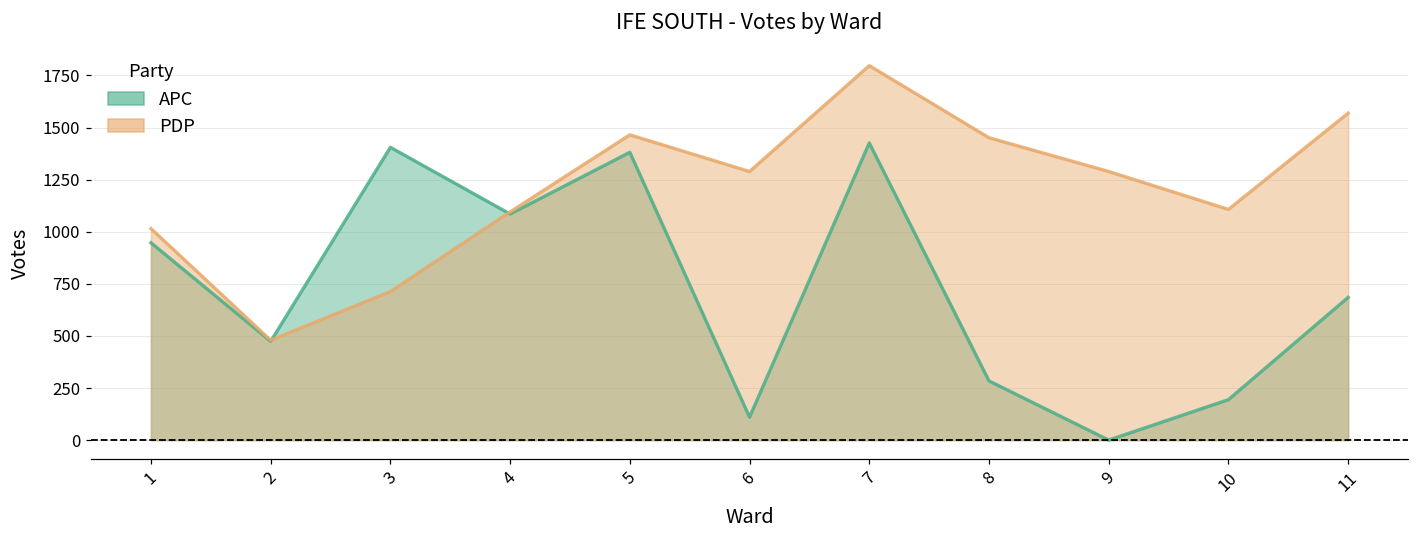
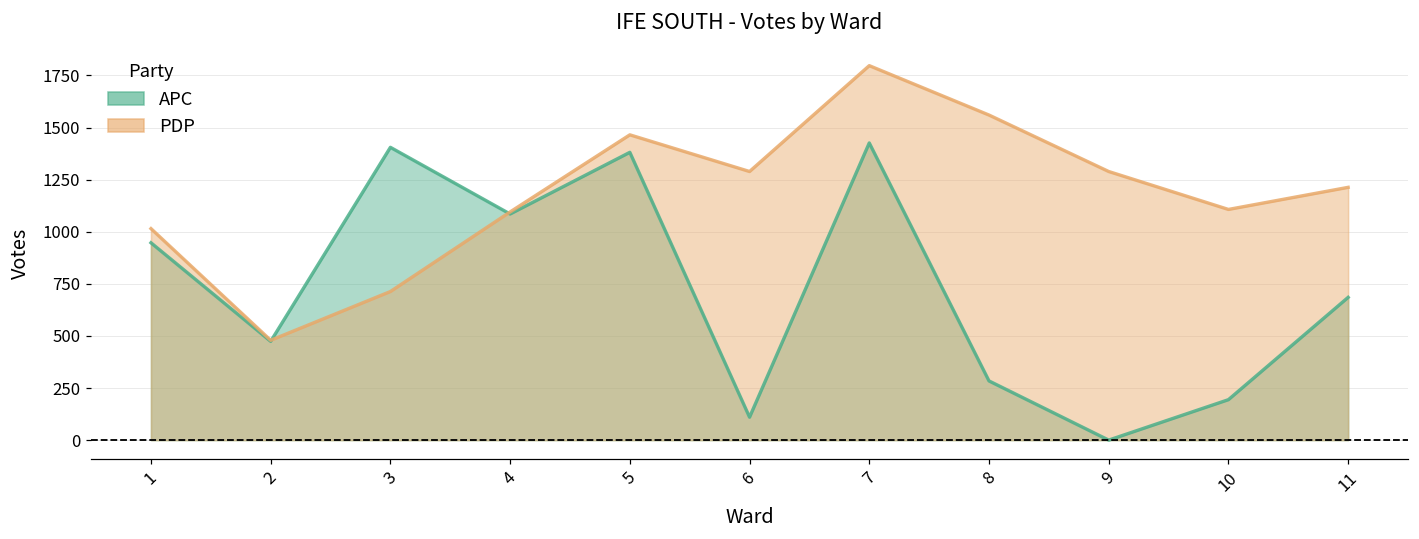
  {
    "APC": {
      "1": 950,
      "3": 1410,
      "5": 1380,
      "6": 110,
      "7": 1430,
      "8": 280,
      "9": 0,
      "10": 190,
      "11": 690
    },
    "PDP": {
      "1": 1020,
      "3": 710,
      "5": 1470,
      "6": 1290,
      "7": 1800,
-     "8": 1450,
+     "8": 1560,
      "9": 1290,
      "10": 1110,
-     "11": 1570
+     "11": 1210
    }
  }
